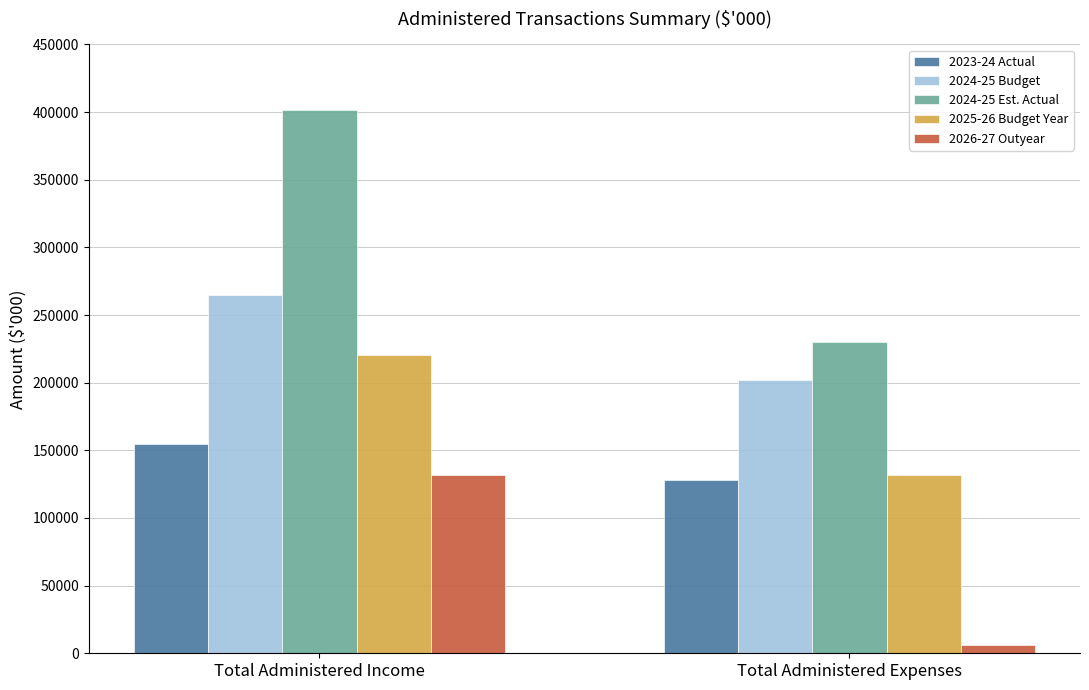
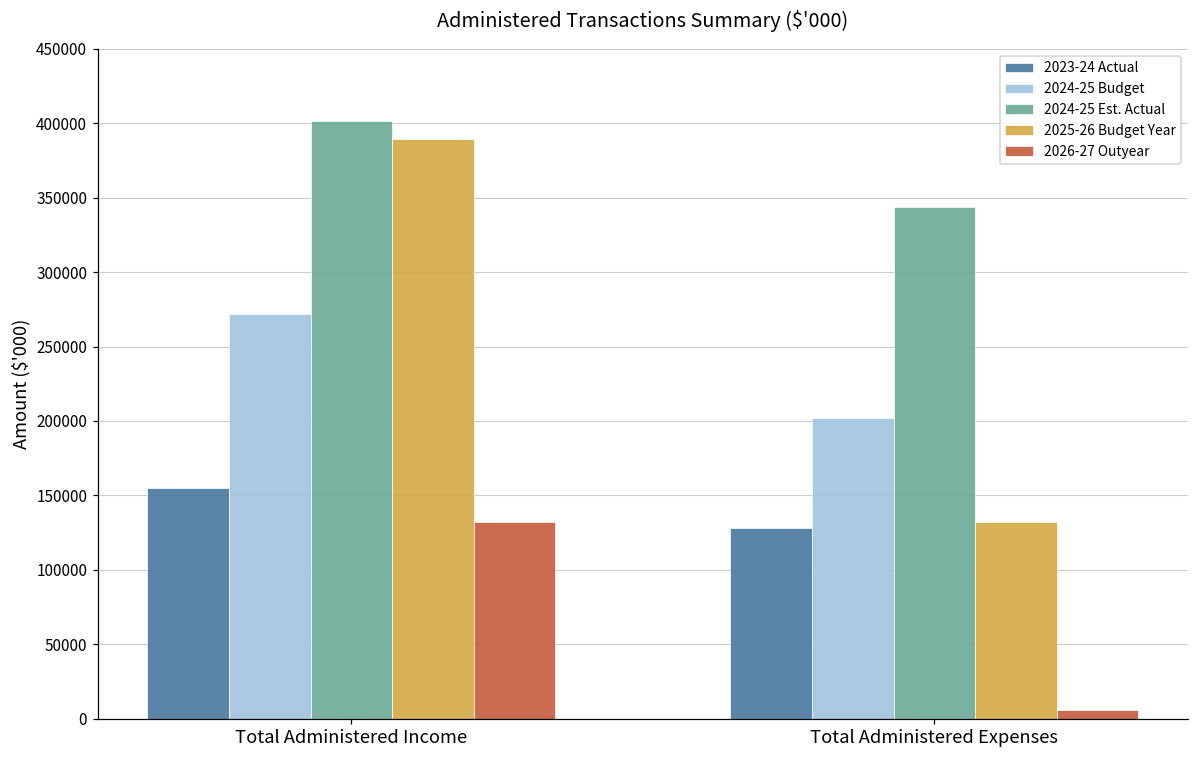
  {
    "2023-24 Actual": {
      "Total Administered Income": 155000,
      "Total Administered Expenses": 128000
    },
    "2024-25 Budget": {
-     "Total Administered Income": 265000,
+     "Total Administered Income": 272000,
      "Total Administered Expenses": 202000
    },
    "2024-25 Est. Actual": {
      "Total Administered Income": 402000,
-     "Total Administered Expenses": 230000
+     "Total Administered Expenses": 344000
    },
    "2025-26 Budget Year": {
-     "Total Administered Income": 221000,
+     "Total Administered Income": 390000,
      "Total Administered Expenses": 132000
    },
    "2026-27 Outyear": {
      "Total Administered Income": 132000,
      "Total Administered Expenses": 6000
    }
  }
